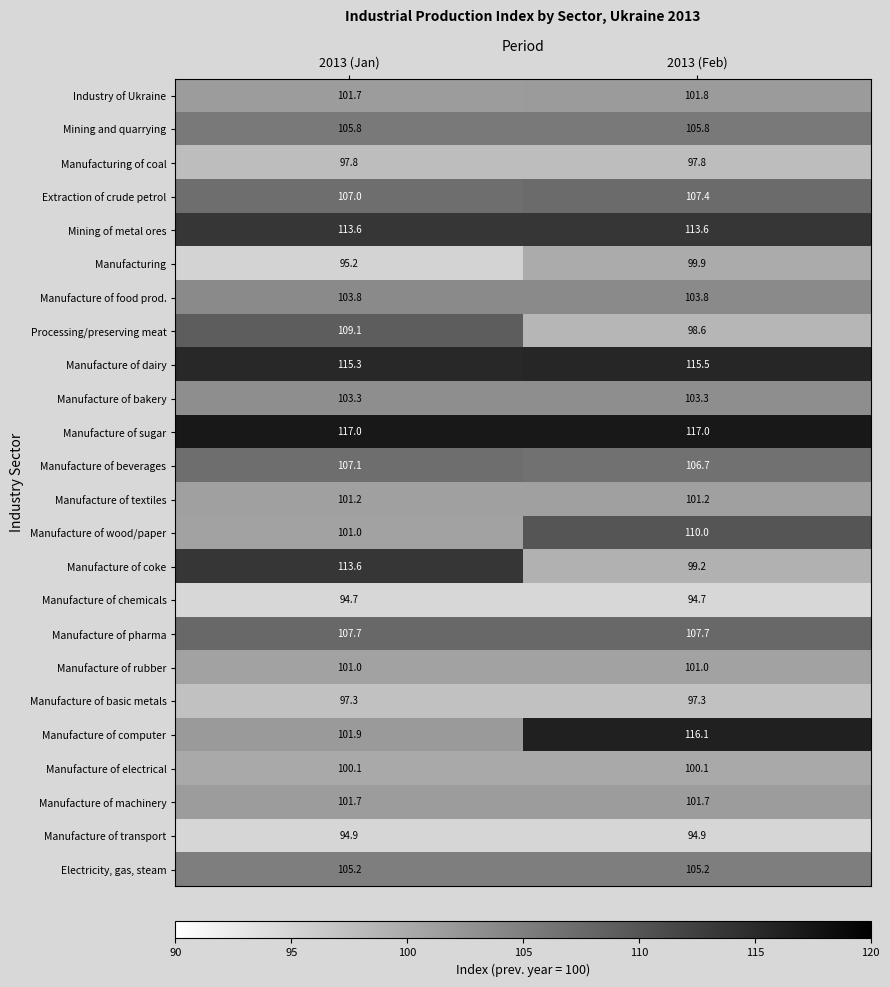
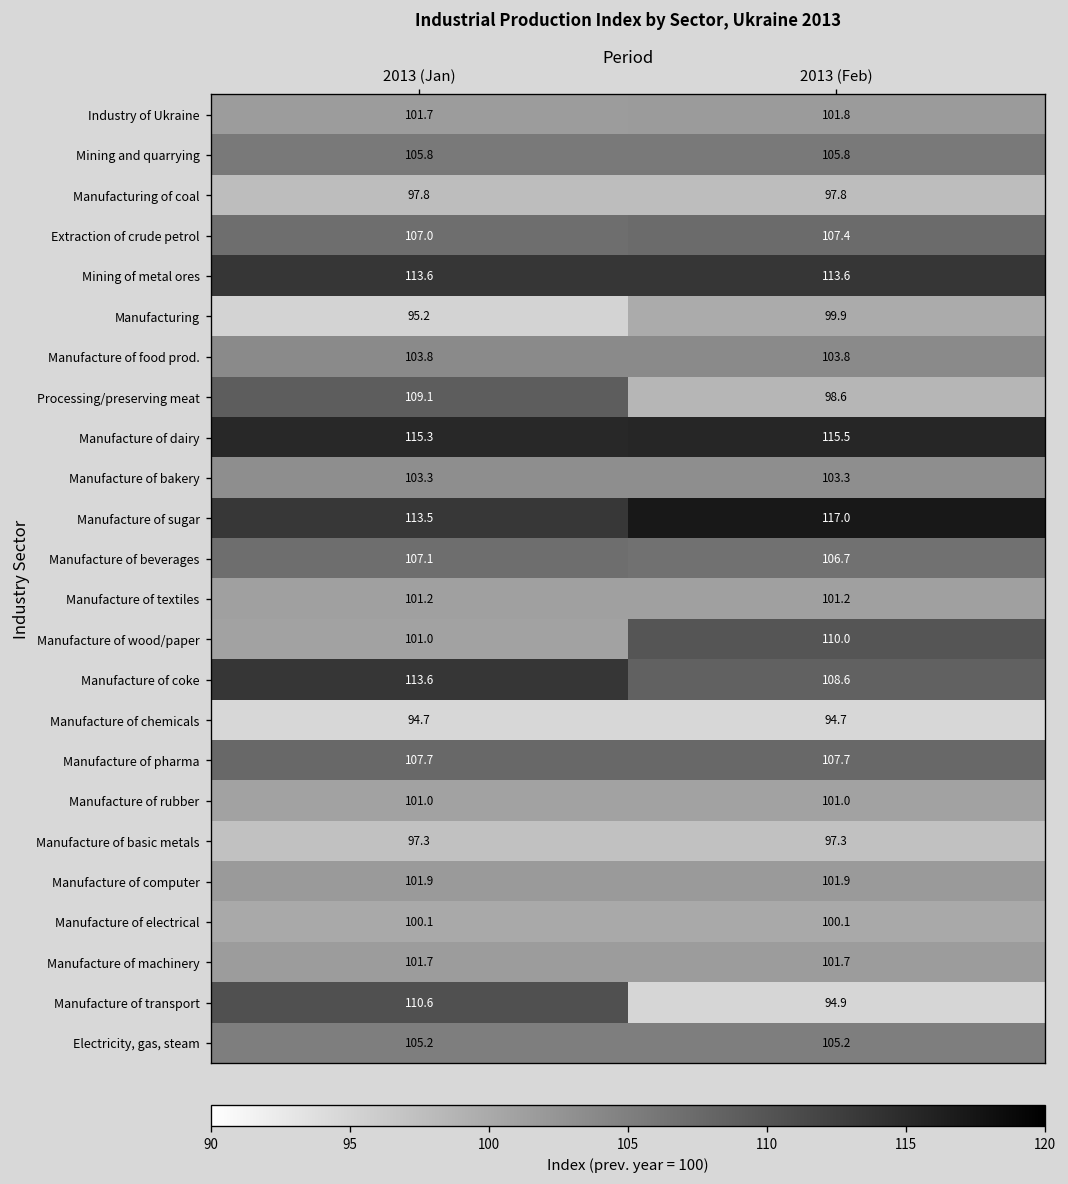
  {
    "Industry of Ukraine": {
      "2013 (Jan)": 101.7,
      "2013 (Feb)": 101.8
    },
    "Mining and quarrying": {
      "2013 (Jan)": 105.8,
      "2013 (Feb)": 105.8
    },
    "Manufacturing of coal": {
      "2013 (Jan)": 97.8,
      "2013 (Feb)": 97.8
    },
    "Extraction of crude petrol": {
      "2013 (Jan)": 107.0,
      "2013 (Feb)": 107.4
    },
    "Mining of metal ores": {
      "2013 (Jan)": 113.6,
      "2013 (Feb)": 113.6
    },
    "Manufacturing": {
      "2013 (Jan)": 95.2,
      "2013 (Feb)": 99.9
    },
    "Manufacture of food prod.": {
      "2013 (Jan)": 103.8,
      "2013 (Feb)": 103.8
    },
    "Processing/preserving meat": {
      "2013 (Jan)": 109.1,
      "2013 (Feb)": 98.6
    },
    "Manufacture of dairy": {
      "2013 (Jan)": 115.3,
      "2013 (Feb)": 115.5
    },
    "Manufacture of bakery": {
      "2013 (Jan)": 103.3,
      "2013 (Feb)": 103.3
    },
    "Manufacture of sugar": {
-     "2013 (Jan)": 117.0,
+     "2013 (Jan)": 113.5,
      "2013 (Feb)": 117.0
    },
    "Manufacture of beverages": {
      "2013 (Jan)": 107.1,
      "2013 (Feb)": 106.7
    },
    "Manufacture of textiles": {
      "2013 (Jan)": 101.2,
      "2013 (Feb)": 101.2
    },
    "Manufacture of wood/paper": {
      "2013 (Jan)": 101.0,
      "2013 (Feb)": 110.0
    },
    "Manufacture of coke": {
      "2013 (Jan)": 113.6,
-     "2013 (Feb)": 99.2
+     "2013 (Feb)": 108.6
    },
    "Manufacture of chemicals": {
      "2013 (Jan)": 94.7,
      "2013 (Feb)": 94.7
    },
    "Manufacture of pharma": {
      "2013 (Jan)": 107.7,
      "2013 (Feb)": 107.7
    },
    "Manufacture of rubber": {
      "2013 (Jan)": 101.0,
      "2013 (Feb)": 101.0
    },
    "Manufacture of basic metals": {
      "2013 (Jan)": 97.3,
      "2013 (Feb)": 97.3
    },
    "Manufacture of computer": {
      "2013 (Jan)": 101.9,
-     "2013 (Feb)": 116.1
+     "2013 (Feb)": 101.9
    },
    "Manufacture of electrical": {
      "2013 (Jan)": 100.1,
      "2013 (Feb)": 100.1
    },
    "Manufacture of machinery": {
      "2013 (Jan)": 101.7,
      "2013 (Feb)": 101.7
    },
    "Manufacture of transport": {
-     "2013 (Jan)": 94.9,
+     "2013 (Jan)": 110.6,
      "2013 (Feb)": 94.9
    },
    "Electricity, gas, steam": {
      "2013 (Jan)": 105.2,
      "2013 (Feb)": 105.2
    }
  }
